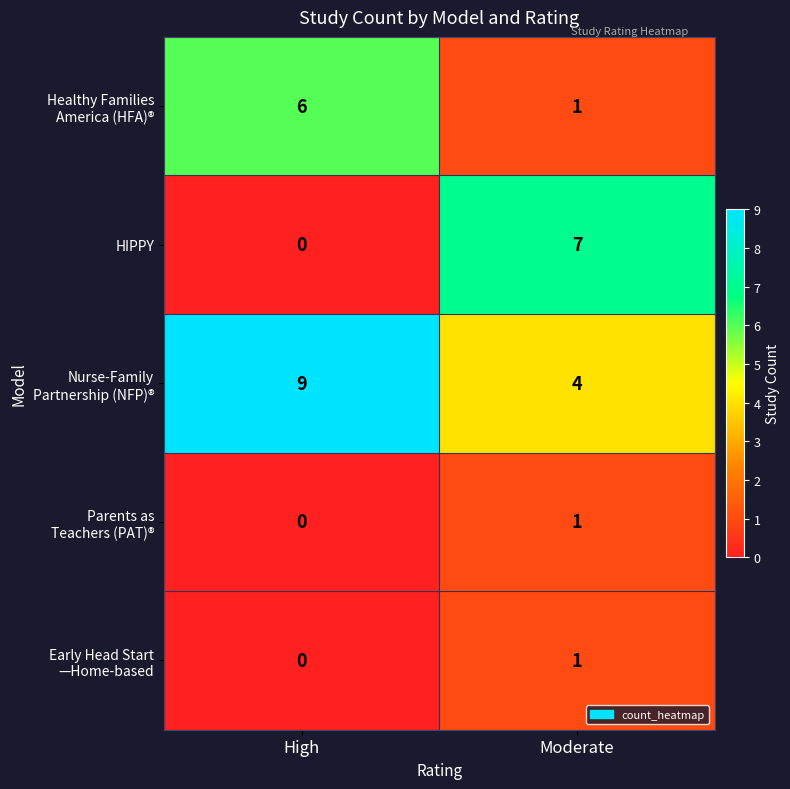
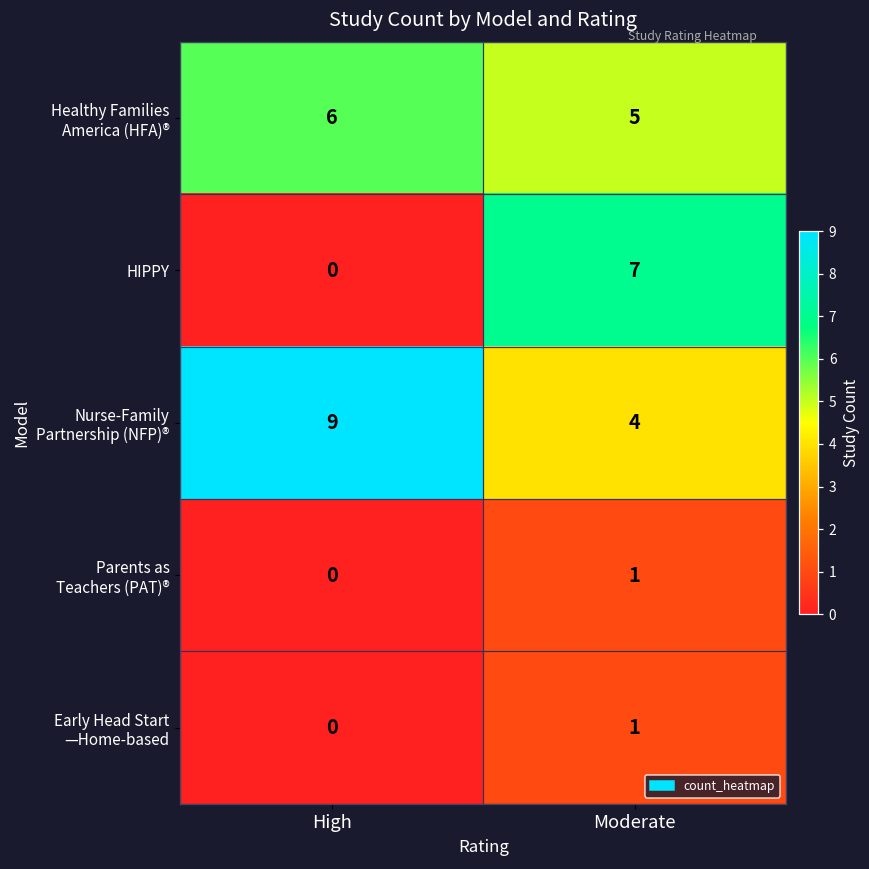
  {
    "Healthy Families America (HFA)®": {
      "High": 6,
-     "Moderate": 1
+     "Moderate": 5
    },
    "HIPPY": {
      "High": 0,
      "Moderate": 7
    },
    "Nurse-Family Partnership (NFP)®": {
      "High": 9,
      "Moderate": 4
    },
    "Parents as Teachers (PAT)®": {
      "High": 0,
      "Moderate": 1
    },
    "Early Head Start —Home-based": {
      "High": 0,
      "Moderate": 1
    }
  }
